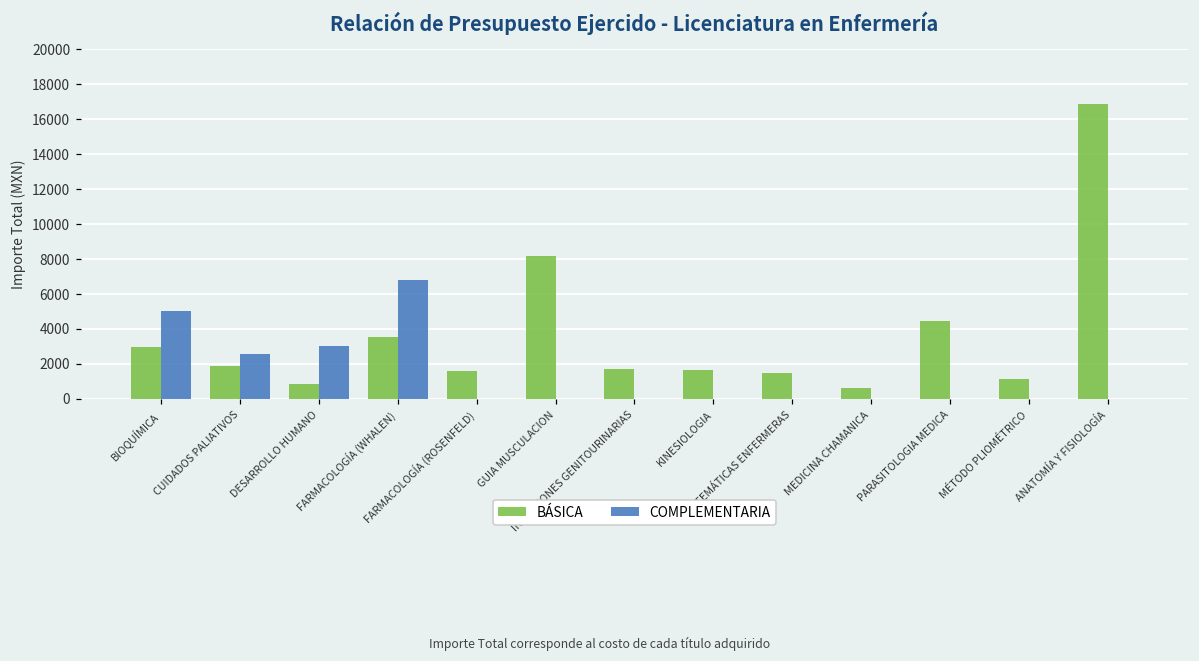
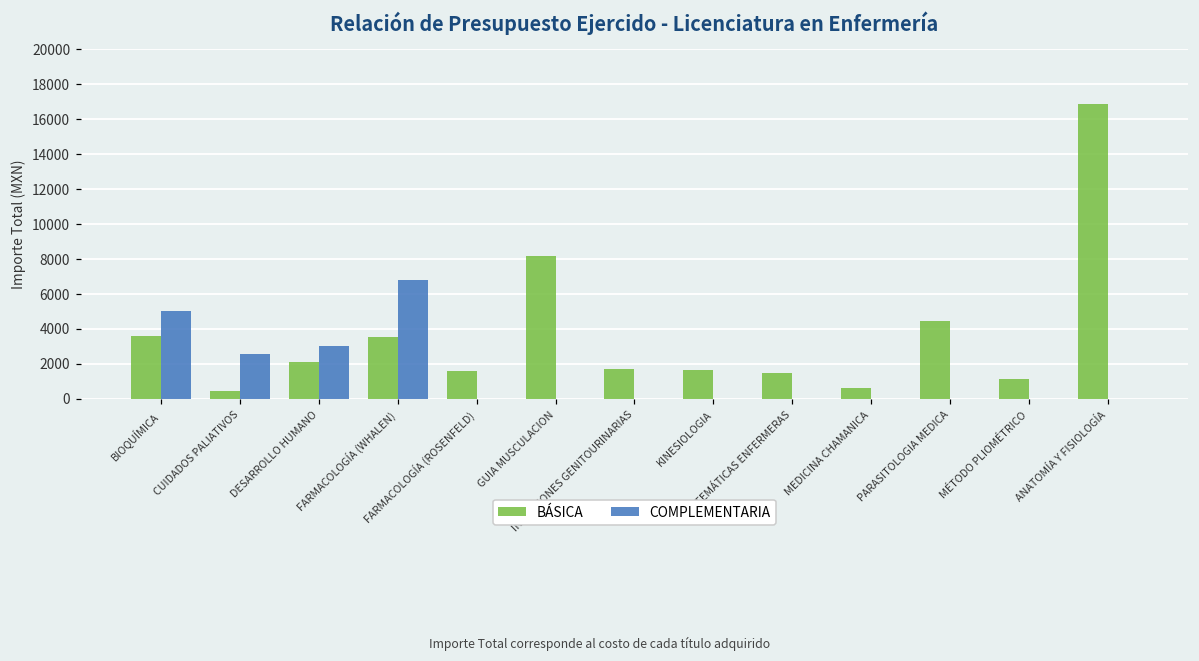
  {
    "BÁSICA": {
-     "BIOQUÍMICA": 3000,
-     "CUIDADOS PALIATIVOS": 1900,
-     "DESARROLLO HUMANO": 900,
+     "BIOQUÍMICA": 3600,
+     "CUIDADOS PALIATIVOS": 500,
+     "DESARROLLO HUMANO": 2100,
      "FARMACOLOGÍA (WHALEN)": 3500,
      "FARMACOLOGÍA (ROSENFELD)": 1600,
      "GUIA MUSCULACION": 8200,
      "INFECCIONES GENITOURINARIAS": 1700,
      "KINESIOLOGIA": 1600,
      "MATEMÁTICAS ENFERMERAS": 1500,
      "MEDICINA CHAMANICA": 600,
      "PARASITOLOGIA MEDICA": 4400,
      "MÉTODO PLIOMÉTRICO": 1100,
      "ANATOMÍA Y FISIOLOGÍA": 16800
    },
    "COMPLEMENTARIA": {
      "BIOQUÍMICA": 5000,
      "CUIDADOS PALIATIVOS": 2500,
      "DESARROLLO HUMANO": 3000,
      "FARMACOLOGÍA (WHALEN)": 6800,
      "FARMACOLOGÍA (ROSENFELD)": 0,
      "GUIA MUSCULACION": 0,
      "INFECCIONES GENITOURINARIAS": 0,
      "KINESIOLOGIA": 0,
      "MATEMÁTICAS ENFERMERAS": 0,
      "MEDICINA CHAMANICA": 0,
      "PARASITOLOGIA MEDICA": 0,
      "MÉTODO PLIOMÉTRICO": 0,
      "ANATOMÍA Y FISIOLOGÍA": 0
    }
  }
